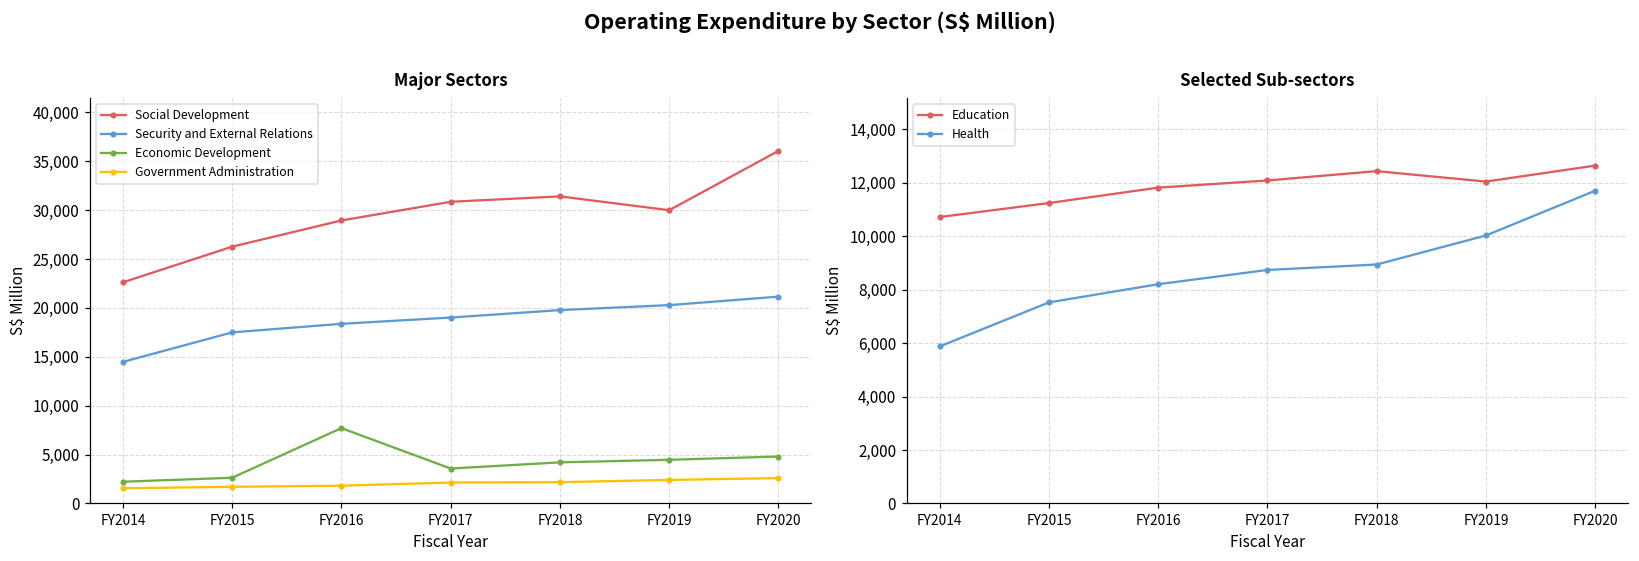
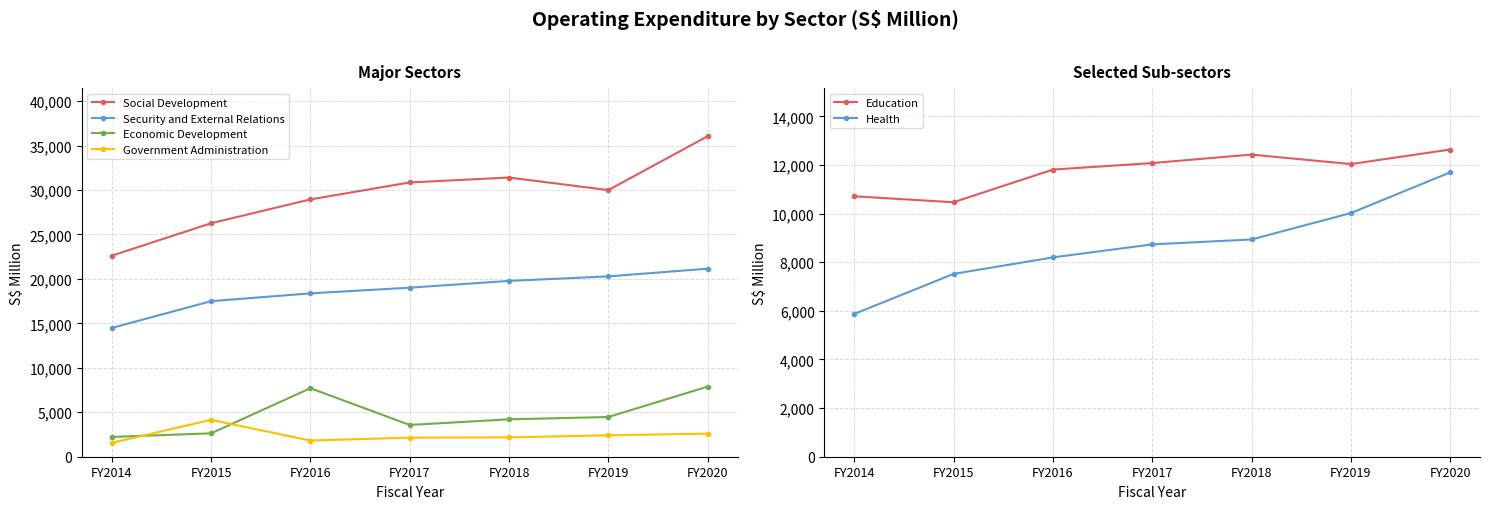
  {
    "Major Sectors": {
      "Social Development": {
        "FY2014": "23,000",
        "FY2015": "26,000",
        "FY2016": "29,000",
        "FY2017": "31,000",
        "FY2018": "31,000",
        "FY2019": "30,000",
        "FY2020": "36,000"
      },
      "Security and External Relations": {
        "FY2014": "14,000",
        "FY2015": "17,000",
        "FY2016": "18,000",
        "FY2017": "19,000",
        "FY2018": "20,000",
        "FY2019": "20,000",
        "FY2020": "21,000"
      },
      "Economic Development": {
        "FY2014": "2,000",
        "FY2015": "3,000",
        "FY2016": "8,000",
        "FY2017": "4,000",
        "FY2018": "4,000",
        "FY2019": "4,000",
-       "FY2020": "5,000"
+       "FY2020": "8,000"
      },
      "Government Administration": {
        "FY2014": "2,000",
-       "FY2015": "2,000",
+       "FY2015": "4,000",
        "FY2016": "2,000",
        "FY2017": "2,000",
        "FY2018": "2,000",
        "FY2019": "2,000",
        "FY2020": "3,000"
      }
    },
    "Selected Sub-sectors": {
      "Education": {
        "FY2014": "10,700",
-       "FY2015": "11,200",
+       "FY2015": "10,500",
        "FY2016": "11,800",
        "FY2017": "12,100",
        "FY2018": "12,400",
        "FY2019": "12,000",
        "FY2020": "12,600"
      },
      "Health": {
        "FY2014": "5,900",
        "FY2015": "7,500",
        "FY2016": "8,200",
        "FY2017": "8,700",
        "FY2018": "8,900",
        "FY2019": "10,000",
        "FY2020": "11,700"
      }
    }
  }
